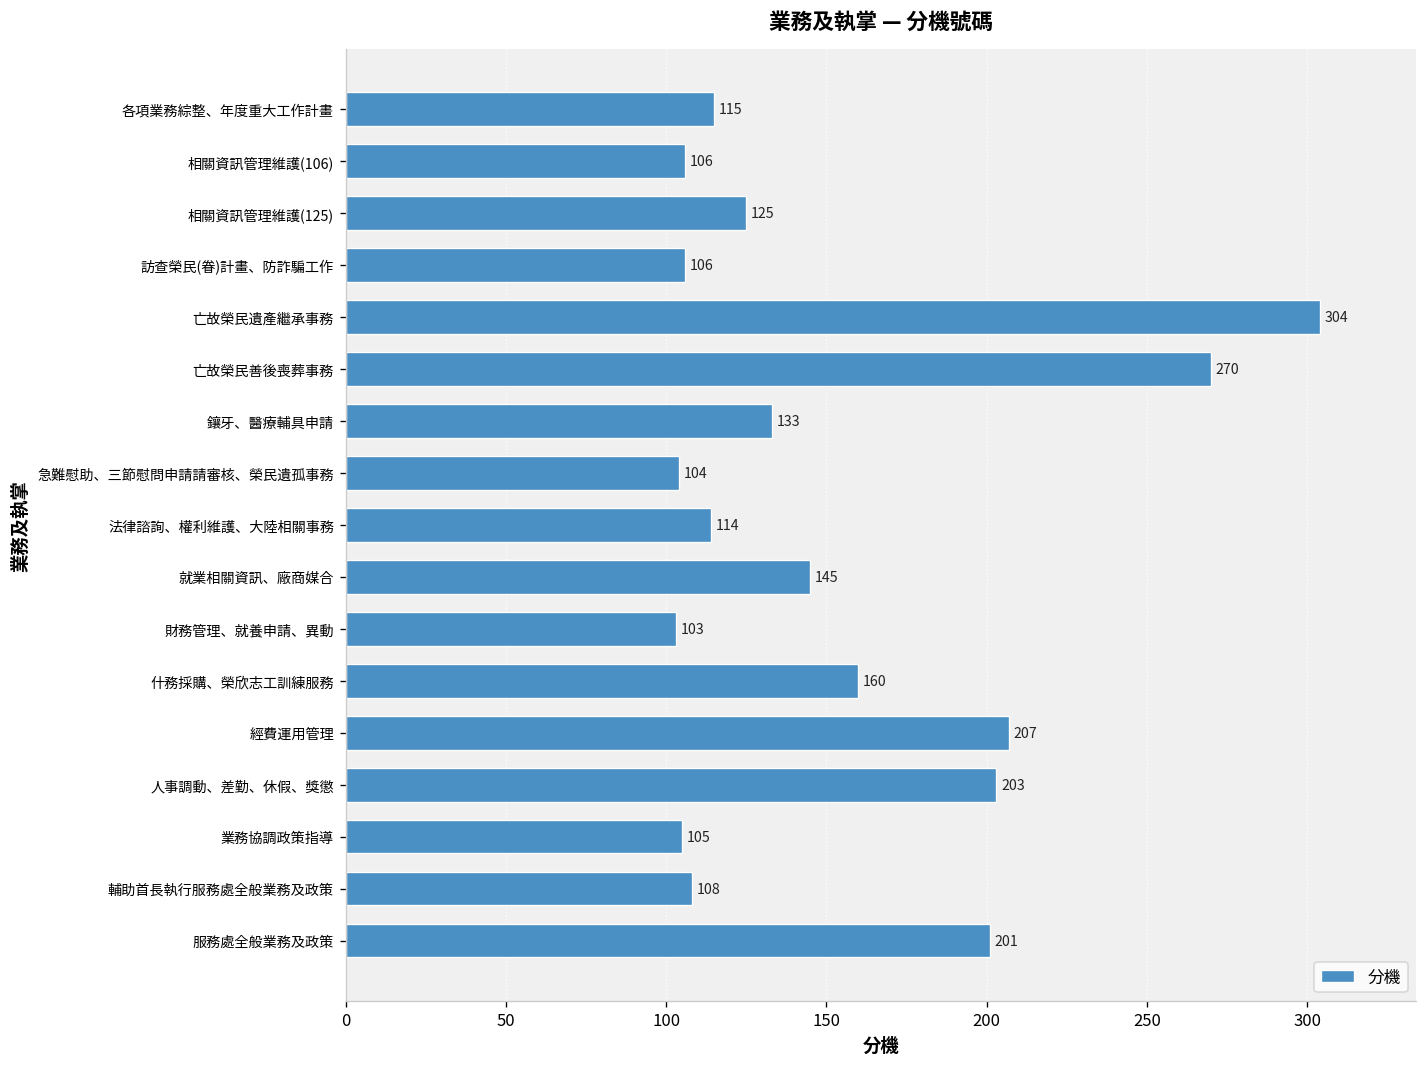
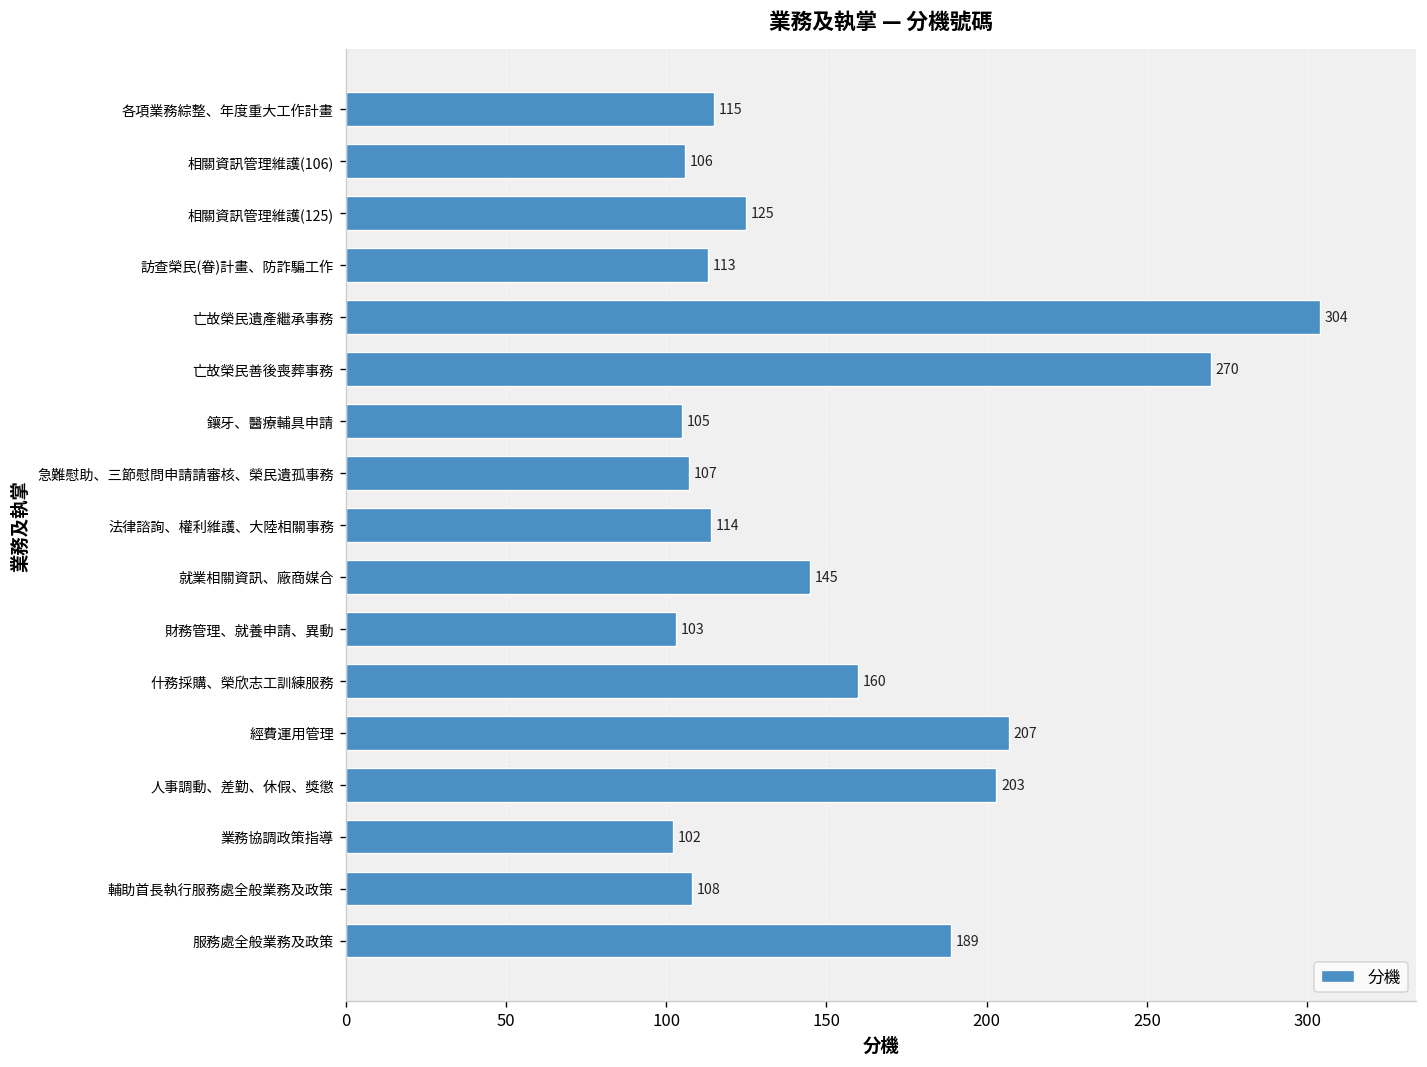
  {
    "各項業務綜整、年度重大工作計畫": 115,
    "相關資訊管理維護(106)": 106,
    "相關資訊管理維護(125)": 125,
-   "訪查榮民(眷)計畫、防詐騙工作": 106,
+   "訪查榮民(眷)計畫、防詐騙工作": 113,
    "亡故榮民遺產繼承事務": 304,
    "亡故榮民善後喪葬事務": 270,
-   "鑲牙、醫療輔具申請": 133,
-   "急難慰助、三節慰問申請請審核、榮民遺孤事務": 104,
+   "鑲牙、醫療輔具申請": 105,
+   "急難慰助、三節慰問申請請審核、榮民遺孤事務": 107,
    "法律諮詢、權利維護、大陸相關事務": 114,
    "就業相關資訊、廠商媒合": 145,
    "財務管理、就養申請、異動": 103,
    "什務採購、榮欣志工訓練服務": 160,
    "經費運用管理": 207,
    "人事調動、差勤、休假、獎懲": 203,
-   "業務協調政策指導": 105,
+   "業務協調政策指導": 102,
    "輔助首長執行服務處全般業務及政策": 108,
-   "服務處全般業務及政策": 201
+   "服務處全般業務及政策": 189
  }
